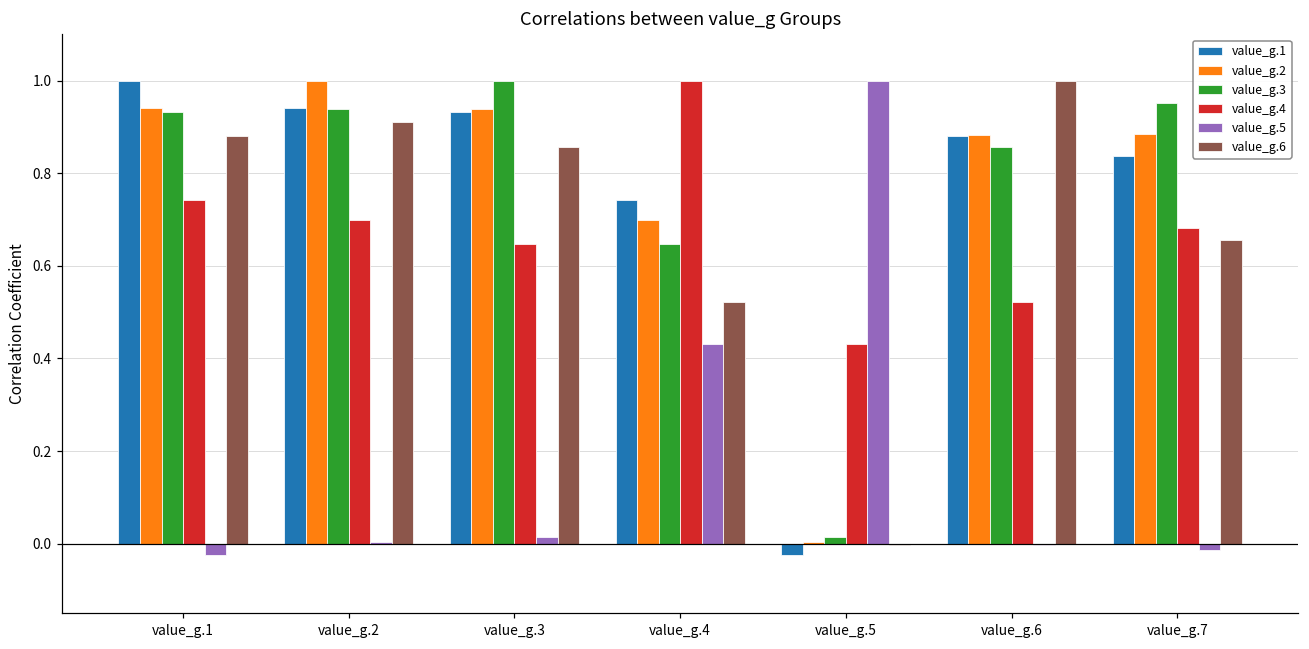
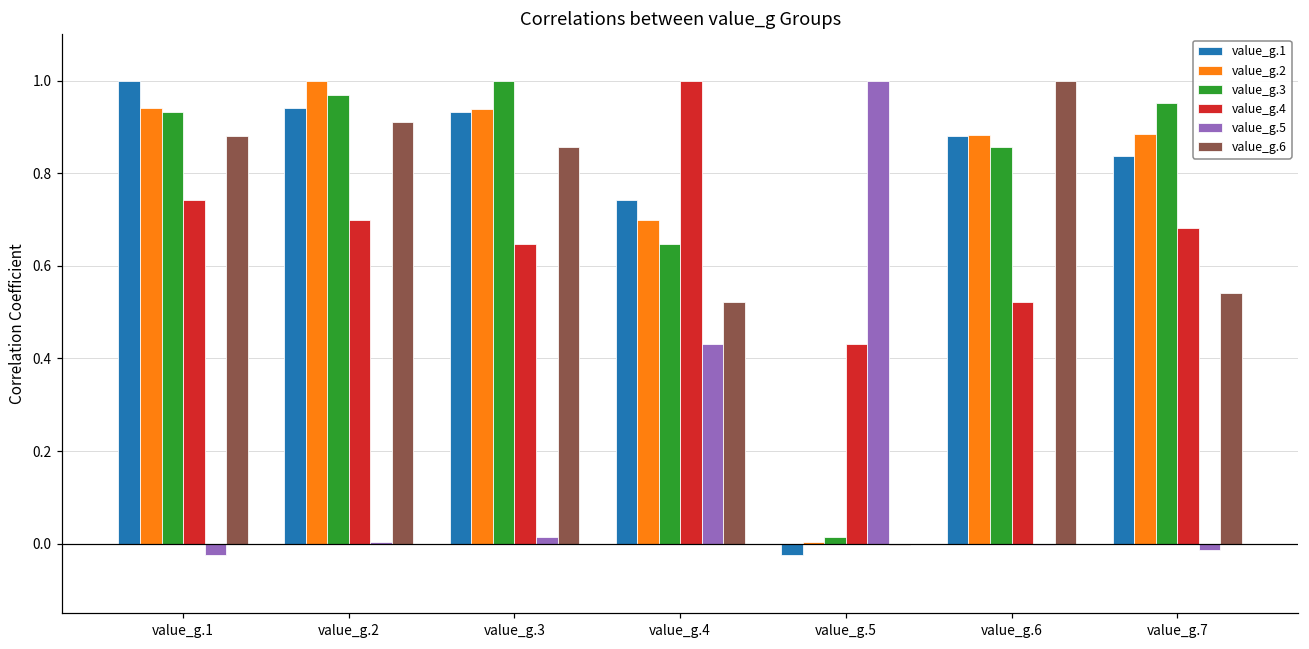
  {
    "value_g.1": {
      "value_g.1": 1.00,
      "value_g.2": 0.94,
      "value_g.3": 0.93,
      "value_g.4": 0.74,
      "value_g.5": -0.02,
      "value_g.6": 0.88,
      "value_g.7": 0.84
    },
    "value_g.2": {
      "value_g.1": 0.94,
      "value_g.2": 1.00,
      "value_g.3": 0.94,
      "value_g.4": 0.70,
      "value_g.6": 0.88,
      "value_g.7": 0.89
    },
    "value_g.3": {
      "value_g.1": 0.93,
-     "value_g.2": 0.94,
+     "value_g.2": 0.97,
      "value_g.3": 1.00,
      "value_g.4": 0.65,
      "value_g.5": 0.01,
      "value_g.6": 0.86,
      "value_g.7": 0.95
    },
    "value_g.4": {
      "value_g.1": 0.74,
      "value_g.2": 0.70,
      "value_g.3": 0.65,
      "value_g.4": 1.00,
      "value_g.5": 0.43,
      "value_g.6": 0.52,
      "value_g.7": 0.68
    },
    "value_g.5": {
      "value_g.1": -0.02,
      "value_g.3": 0.01,
      "value_g.4": 0.43,
      "value_g.5": 1.00,
      "value_g.7": -0.01
    },
    "value_g.6": {
      "value_g.1": 0.88,
      "value_g.2": 0.91,
      "value_g.3": 0.86,
      "value_g.4": 0.52,
      "value_g.6": 1.00,
-     "value_g.7": 0.66
+     "value_g.7": 0.54
    }
  }
